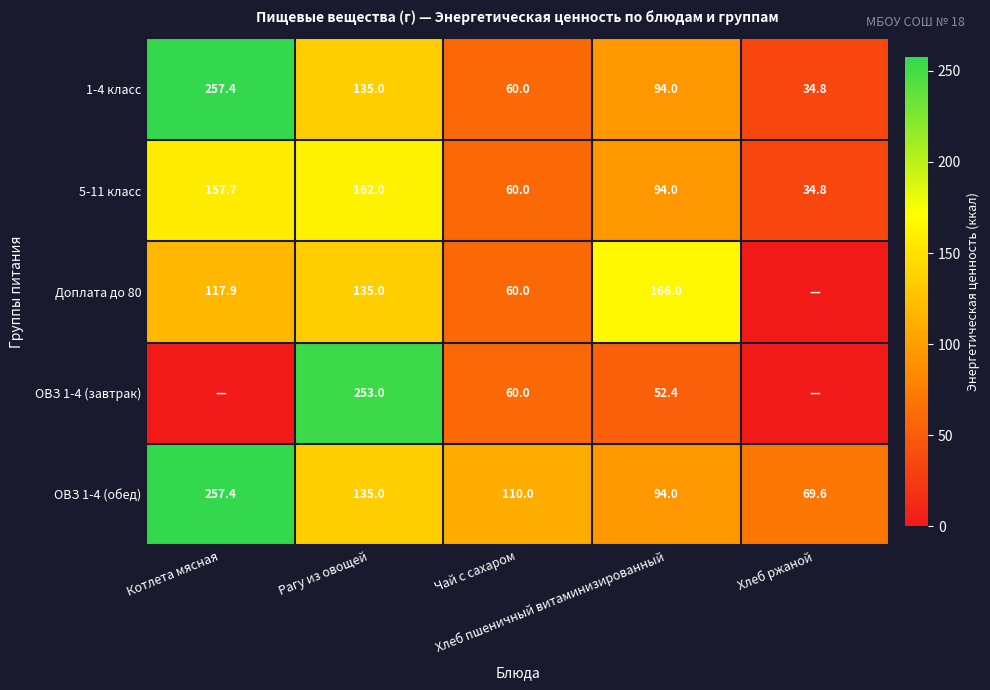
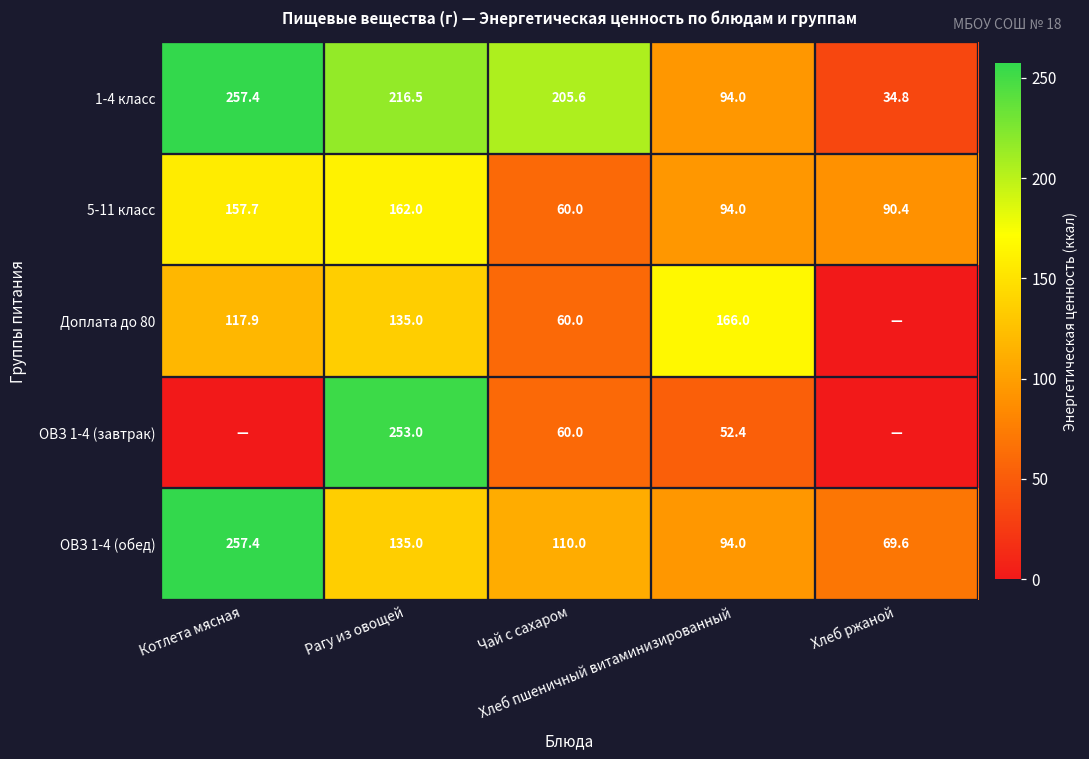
  {
    "1-4 класс": {
      "Котлета мясная": 257.4,
-     "Рагу из овощей": 135.0,
-     "Чай с сахаром": 60.0,
+     "Рагу из овощей": 216.5,
+     "Чай с сахаром": 205.6,
      "Хлеб пшеничный витаминизированный": 94.0,
      "Хлеб ржаной": 34.8
    },
    "5-11 класс": {
      "Котлета мясная": 157.7,
      "Рагу из овощей": 162.0,
      "Чай с сахаром": 60.0,
      "Хлеб пшеничный витаминизированный": 94.0,
-     "Хлеб ржаной": 34.8
+     "Хлеб ржаной": 90.4
    },
    "Доплата до 80": {
      "Котлета мясная": 117.9,
      "Рагу из овощей": 135.0,
      "Чай с сахаром": 60.0,
      "Хлеб пшеничный витаминизированный": 166.0
    },
    "ОВЗ 1-4 (завтрак)": {
      "Рагу из овощей": 253.0,
      "Чай с сахаром": 60.0,
      "Хлеб пшеничный витаминизированный": 52.4
    },
    "ОВЗ 1-4 (обед)": {
      "Котлета мясная": 257.4,
      "Рагу из овощей": 135.0,
      "Чай с сахаром": 110.0,
      "Хлеб пшеничный витаминизированный": 94.0,
      "Хлеб ржаной": 69.6
    }
  }
